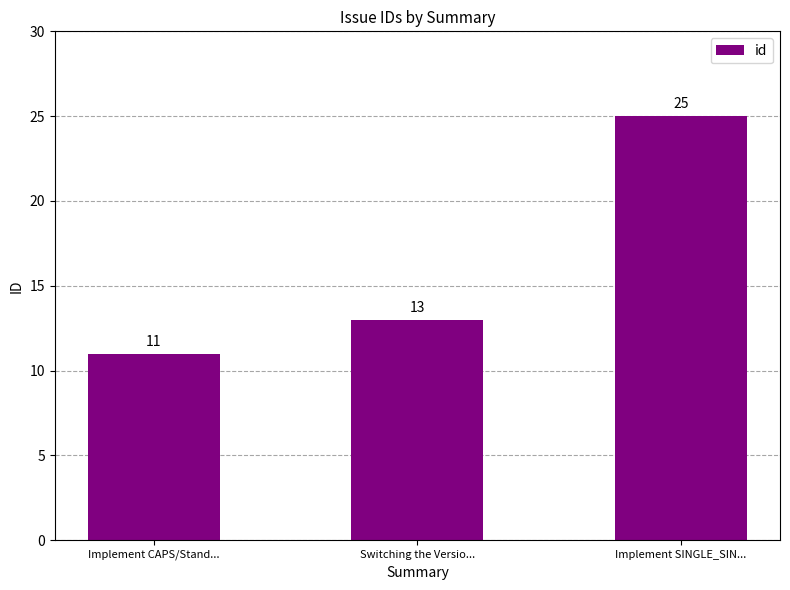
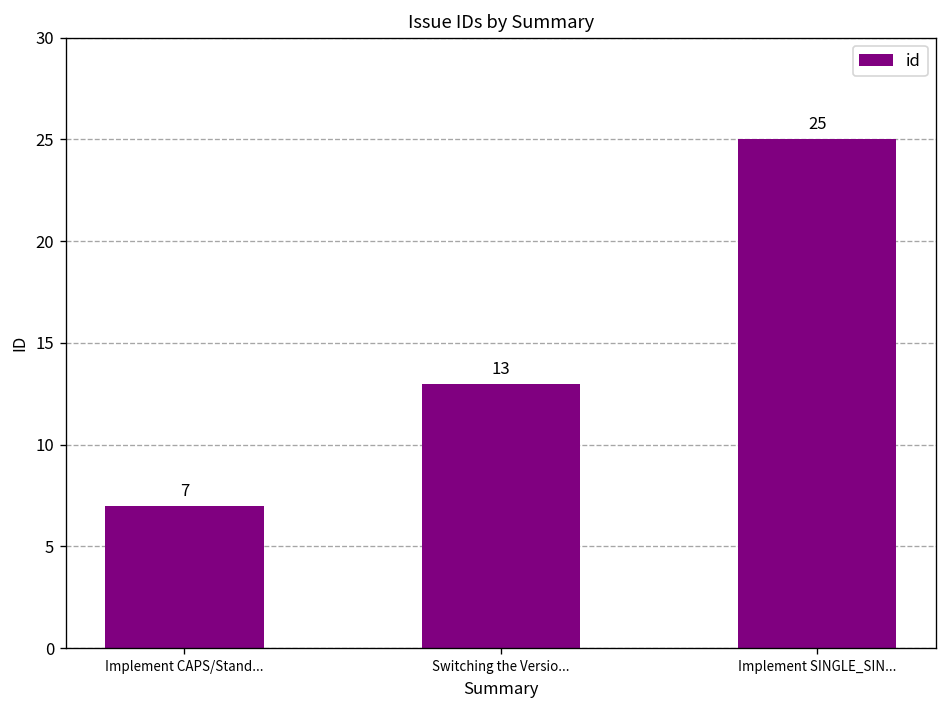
  {
-   "Implement CAPS/Stand...": 11,
+   "Implement CAPS/Stand...": 7,
    "Switching the Versio...": 13,
    "Implement SINGLE_SIN...": 25
  }
